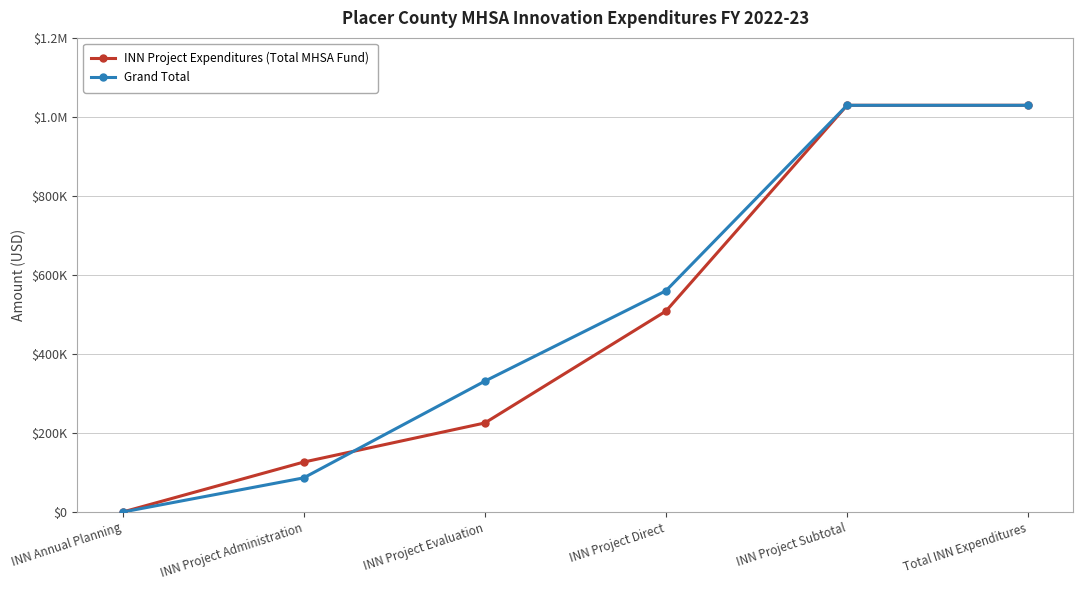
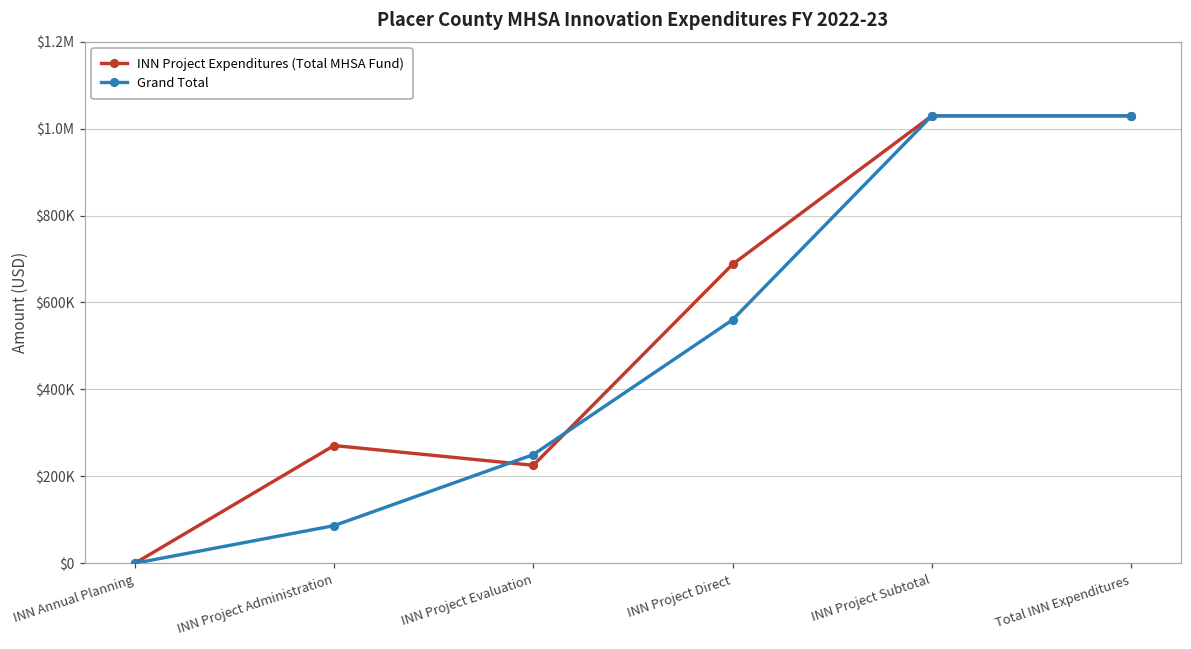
  {
    "INN Project Expenditures (Total MHSA Fund)": {
-     "INN Project Administration": "$130000",
+     "INN Project Administration": "$270000",
      "INN Project Evaluation": "$230000",
-     "INN Project Direct": "$510000"
+     "INN Project Direct": "$690000"
    },
    "Grand Total": {
      "INN Project Administration": "$90000",
-     "INN Project Evaluation": "$330000",
+     "INN Project Evaluation": "$250000",
      "INN Project Direct": "$560000"
    }
  }
